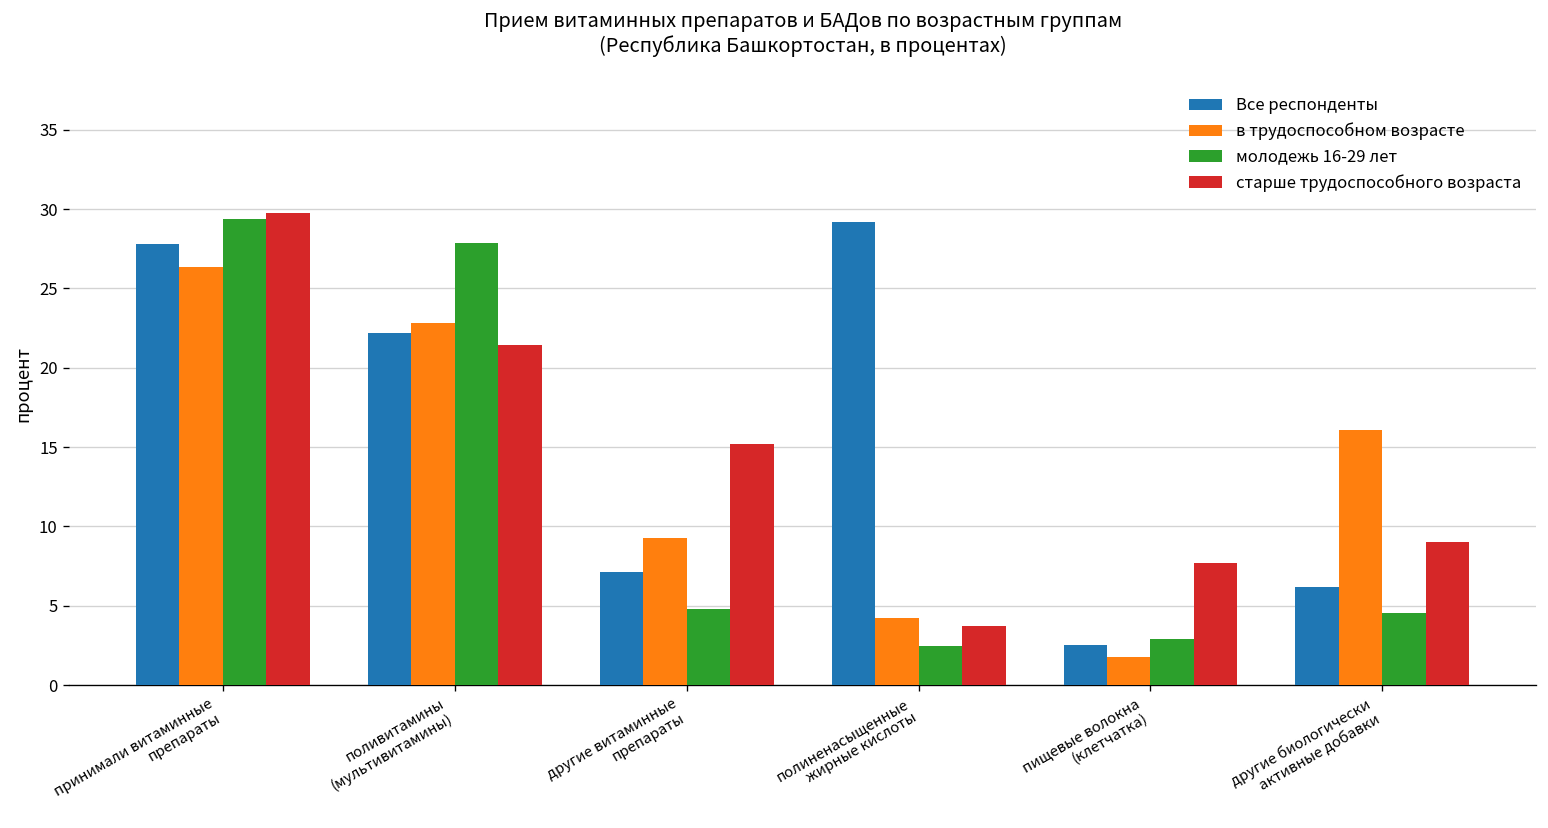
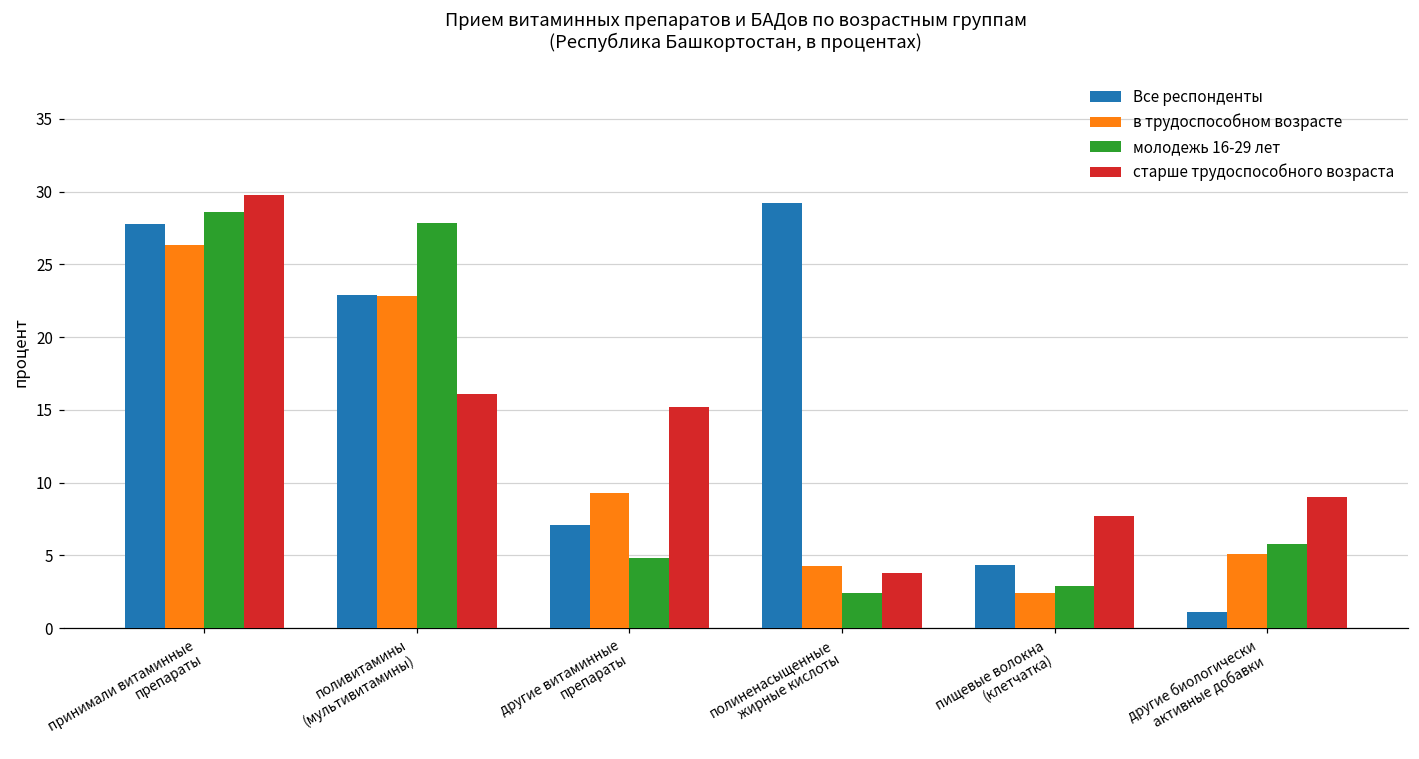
  {
    "Все респонденты": {
      "принимали витаминные препараты": 27.8,
-     "поливитамины (мультивитамины)": 22.2,
+     "поливитамины (мультивитамины)": 22.9,
      "другие витаминные препараты": 7.1,
      "полиненасыщенные жирные кислоты": 29.2,
-     "пищевые волокна (клетчатка)": 2.5,
-     "другие биологически активные добавки": 6.2
+     "пищевые волокна (клетчатка)": 4.3,
+     "другие биологически активные добавки": 1.1
    },
    "в трудоспособном возрасте": {
      "принимали витаминные препараты": 26.4,
      "поливитамины (мультивитамины)": 22.8,
      "другие витаминные препараты": 9.3,
      "полиненасыщенные жирные кислоты": 4.2,
-     "пищевые волокна (клетчатка)": 1.8,
-     "другие биологически активные добавки": 16.1
+     "пищевые волокна (клетчатка)": 2.4,
+     "другие биологически активные добавки": 5.1
    },
    "молодежь 16-29 лет": {
-     "принимали витаминные препараты": 29.4,
+     "принимали витаминные препараты": 28.6,
      "поливитамины (мультивитамины)": 27.8,
      "другие витаминные препараты": 4.8,
      "полиненасыщенные жирные кислоты": 2.4,
      "пищевые волокна (клетчатка)": 2.9,
-     "другие биологически активные добавки": 4.5
+     "другие биологически активные добавки": 5.8
    },
    "старше трудоспособного возраста": {
      "принимали витаминные препараты": 29.8,
-     "поливитамины (мультивитамины)": 21.4,
+     "поливитамины (мультивитамины)": 16.1,
      "другие витаминные препараты": 15.2,
      "полиненасыщенные жирные кислоты": 3.8,
      "пищевые волокна (клетчатка)": 7.7,
      "другие биологически активные добавки": 9.0
    }
  }
